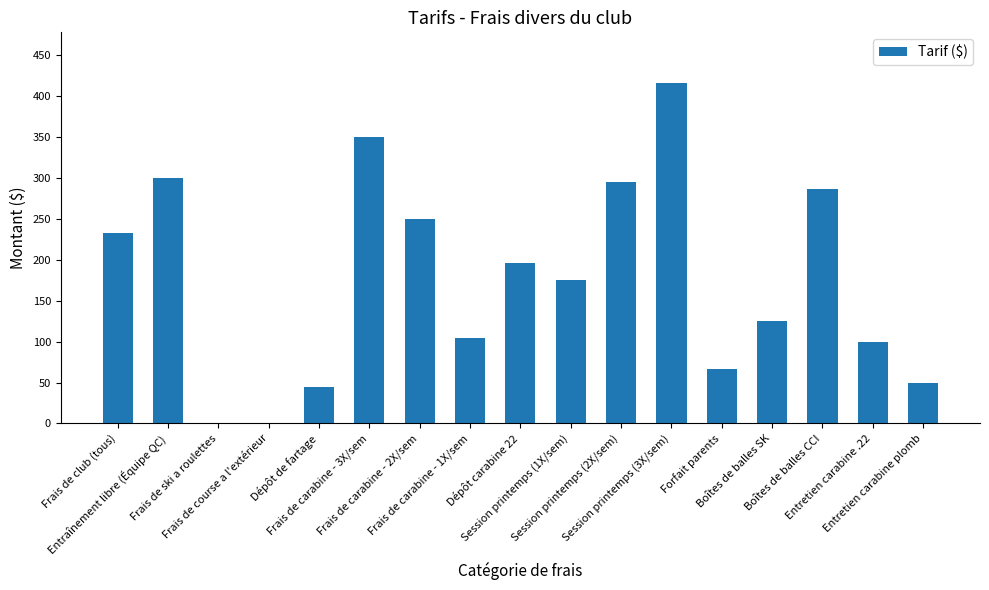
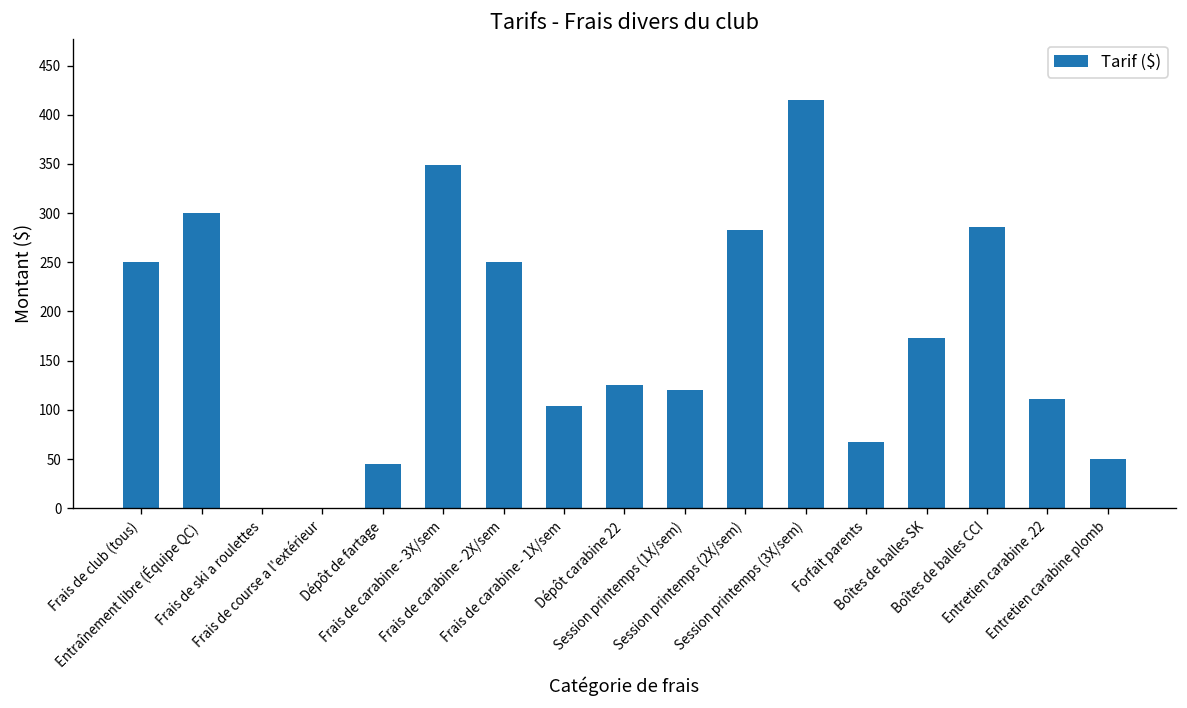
  {
-   "Frais de club (tous)": 230,
+   "Frais de club (tous)": 250,
    "Entraînement libre (Équipe QC)": 300,
    "Frais de ski a roulettes": 0,
    "Frais de course a l'extérieur": 0,
    "Dépôt de fartage": 50,
    "Frais de carabine - 3X/sem": 350,
    "Frais de carabine - 2X/sem": 250,
    "Frais de carabine - 1X/sem": 100,
-   "Dépôt carabine 22": 200,
-   "Session printemps (1X/sem)": 180,
-   "Session printemps (2X/sem)": 300,
+   "Dépôt carabine 22": 130,
+   "Session printemps (1X/sem)": 120,
+   "Session printemps (2X/sem)": 280,
    "Session printemps (3X/sem)": 420,
    "Forfait parents": 70,
-   "Boîtes de balles SK": 130,
+   "Boîtes de balles SK": 170,
    "Boîtes de balles CCI": 290,
-   "Entretien carabine .22": 100,
+   "Entretien carabine .22": 110,
    "Entretien carabine plomb": 50
  }
